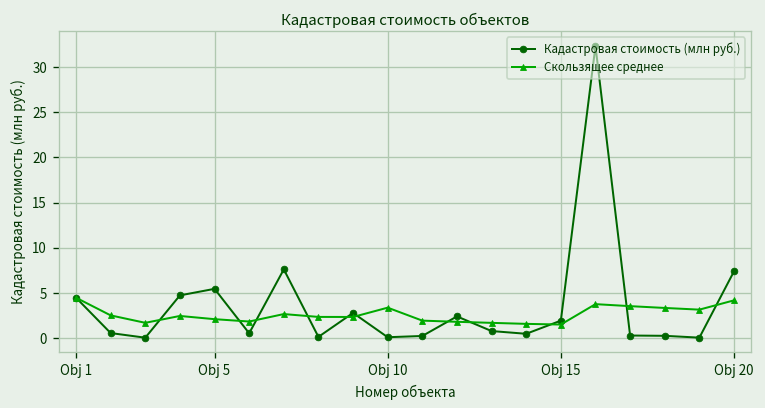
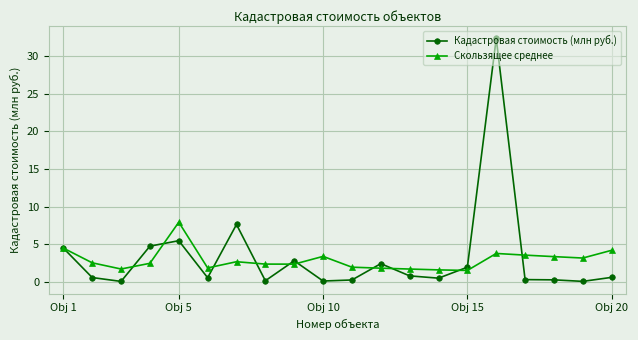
  {
    "Кадастровая стоимость (млн руб.)": {
      "Obj 5": 5,
      "Obj 10": 0,
      "Obj 15": 2,
-     "Obj 20": 7
+     "Obj 20": 1
    },
    "Скользящее среднее": {
-     "Obj 5": 2,
+     "Obj 5": 8,
      "Obj 10": 3,
      "Obj 15": 2,
      "Obj 20": 4
    }
  }
